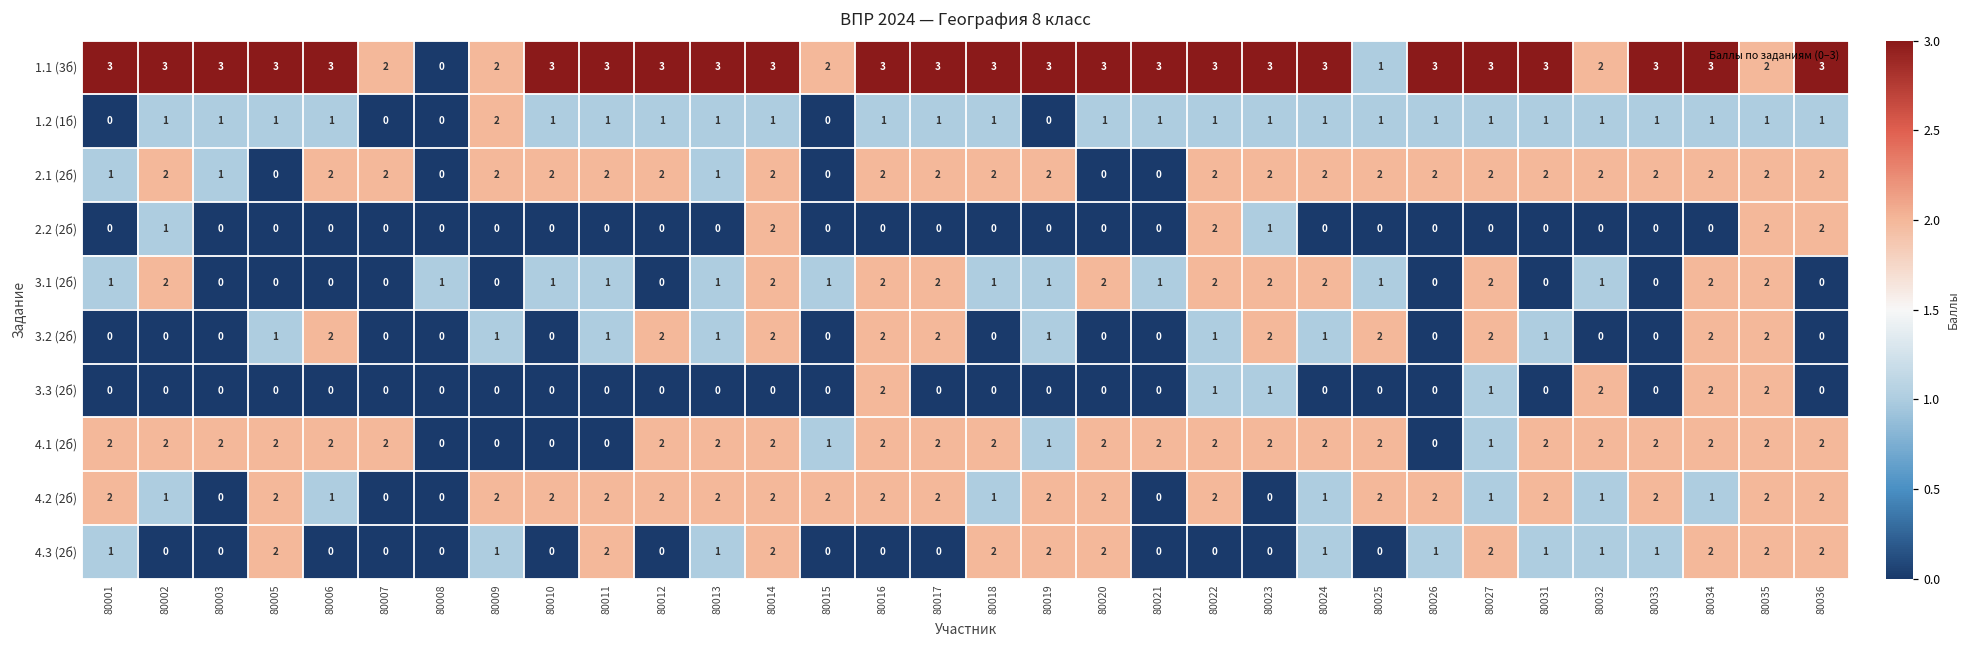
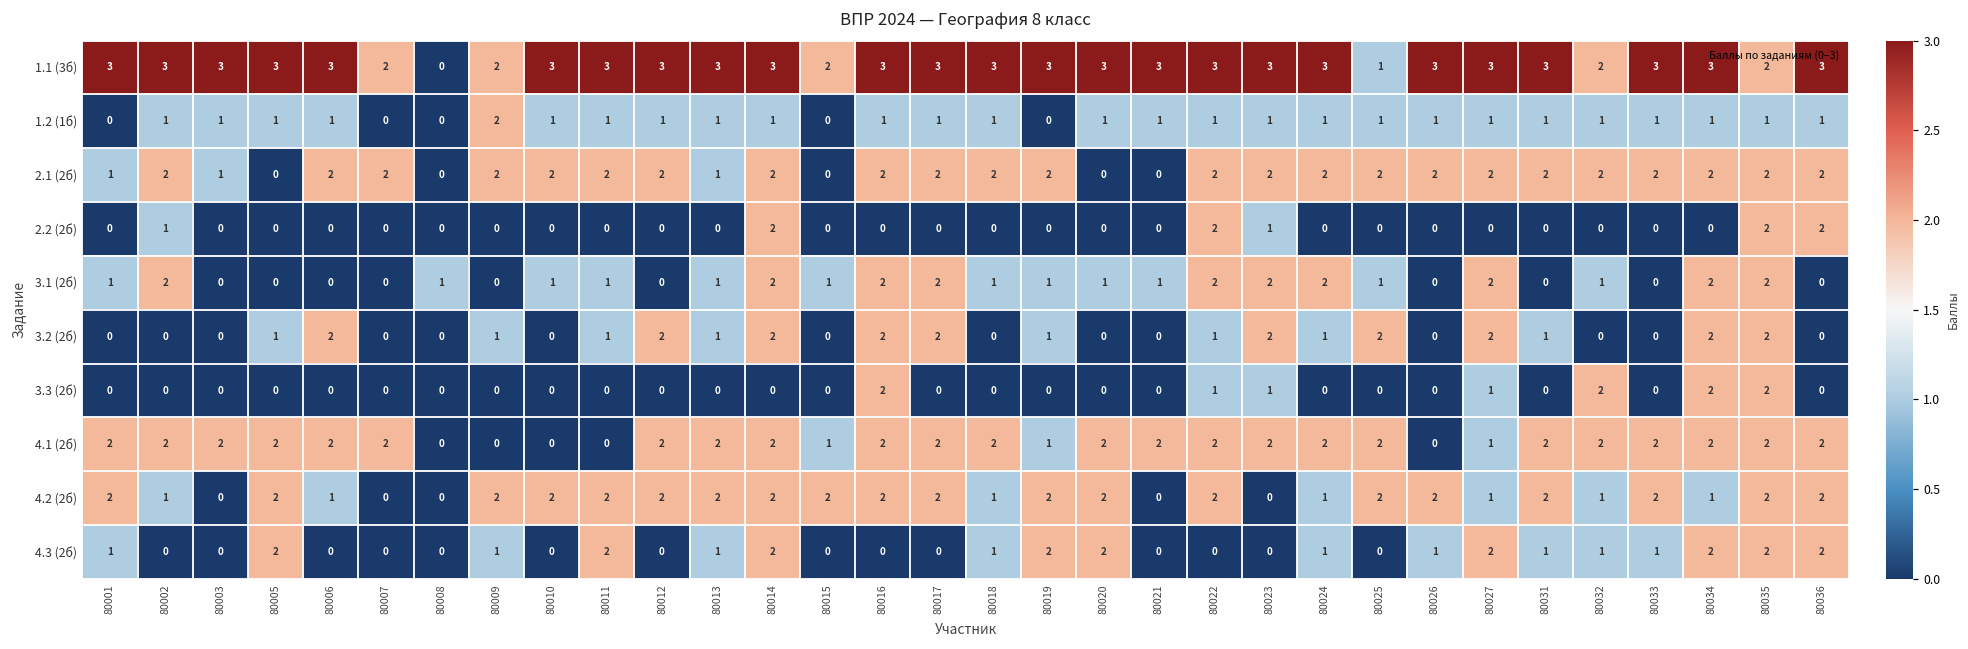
  {
    "3.1 (2б)": {
      "80001": 1,
      "80002": 2,
      "80003": 0,
      "80005": 0,
      "80006": 0,
      "80007": 0,
      "80008": 1,
      "80009": 0,
      "80010": 1,
      "80011": 1,
      "80012": 0,
      "80013": 1,
      "80014": 2,
      "80015": 1,
      "80016": 2,
      "80017": 2,
      "80018": 1,
      "80019": 1,
-     "80020": 2,
+     "80020": 1,
      "80021": 1,
      "80022": 2,
      "80023": 2,
      "80024": 2,
      "80025": 1,
      "80026": 0,
      "80027": 2,
      "80031": 0,
      "80032": 1,
      "80033": 0,
      "80034": 2,
      "80035": 2,
      "80036": 0
    },
    "4.3 (2б)": {
      "80001": 1,
      "80002": 0,
      "80003": 0,
      "80005": 2,
      "80006": 0,
      "80007": 0,
      "80008": 0,
      "80009": 1,
      "80010": 0,
      "80011": 2,
      "80012": 0,
      "80013": 1,
      "80014": 2,
      "80015": 0,
      "80016": 0,
      "80017": 0,
-     "80018": 2,
+     "80018": 1,
      "80019": 2,
      "80020": 2,
      "80021": 0,
      "80022": 0,
      "80023": 0,
      "80024": 1,
      "80025": 0,
      "80026": 1,
      "80027": 2,
      "80031": 1,
      "80032": 1,
      "80033": 1,
      "80034": 2,
      "80035": 2,
      "80036": 2
    }
  }
